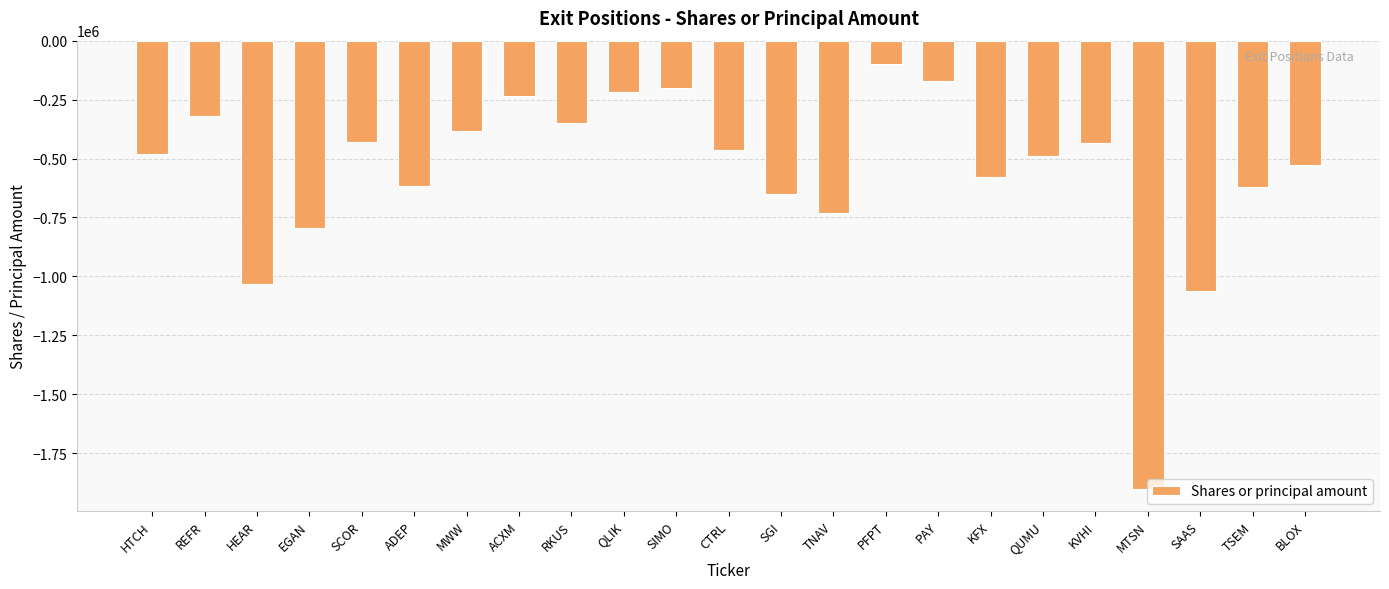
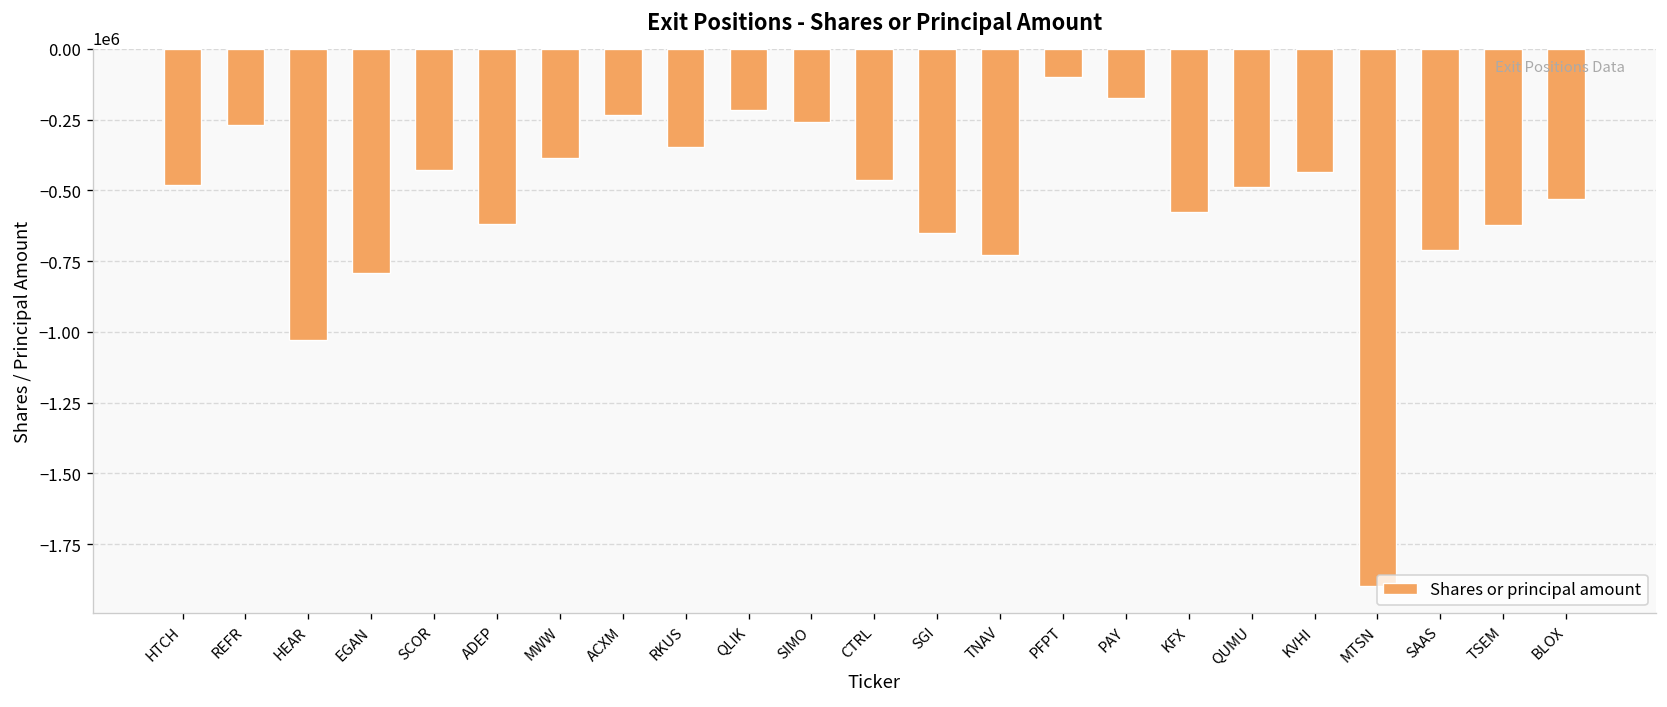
  {
    "HTCH": -480000,
-   "REFR": -320000,
+   "REFR": -270000,
    "HEAR": -1030000,
    "EGAN": -790000,
    "SCOR": -430000,
    "ADEP": -620000,
    "MWW": -380000,
    "ACXM": -230000,
    "RKUS": -350000,
    "QLIK": -220000,
-   "SIMO": -200000,
+   "SIMO": -260000,
    "CTRL": -460000,
    "SGI": -650000,
    "TNAV": -730000,
    "PFPT": -100000,
    "PAY": -170000,
    "KFX": -580000,
    "QUMU": -490000,
    "KVHI": -440000,
-   "SAAS": -1060000,
+   "SAAS": -710000,
    "TSEM": -620000,
    "BLOX": -530000
  }
